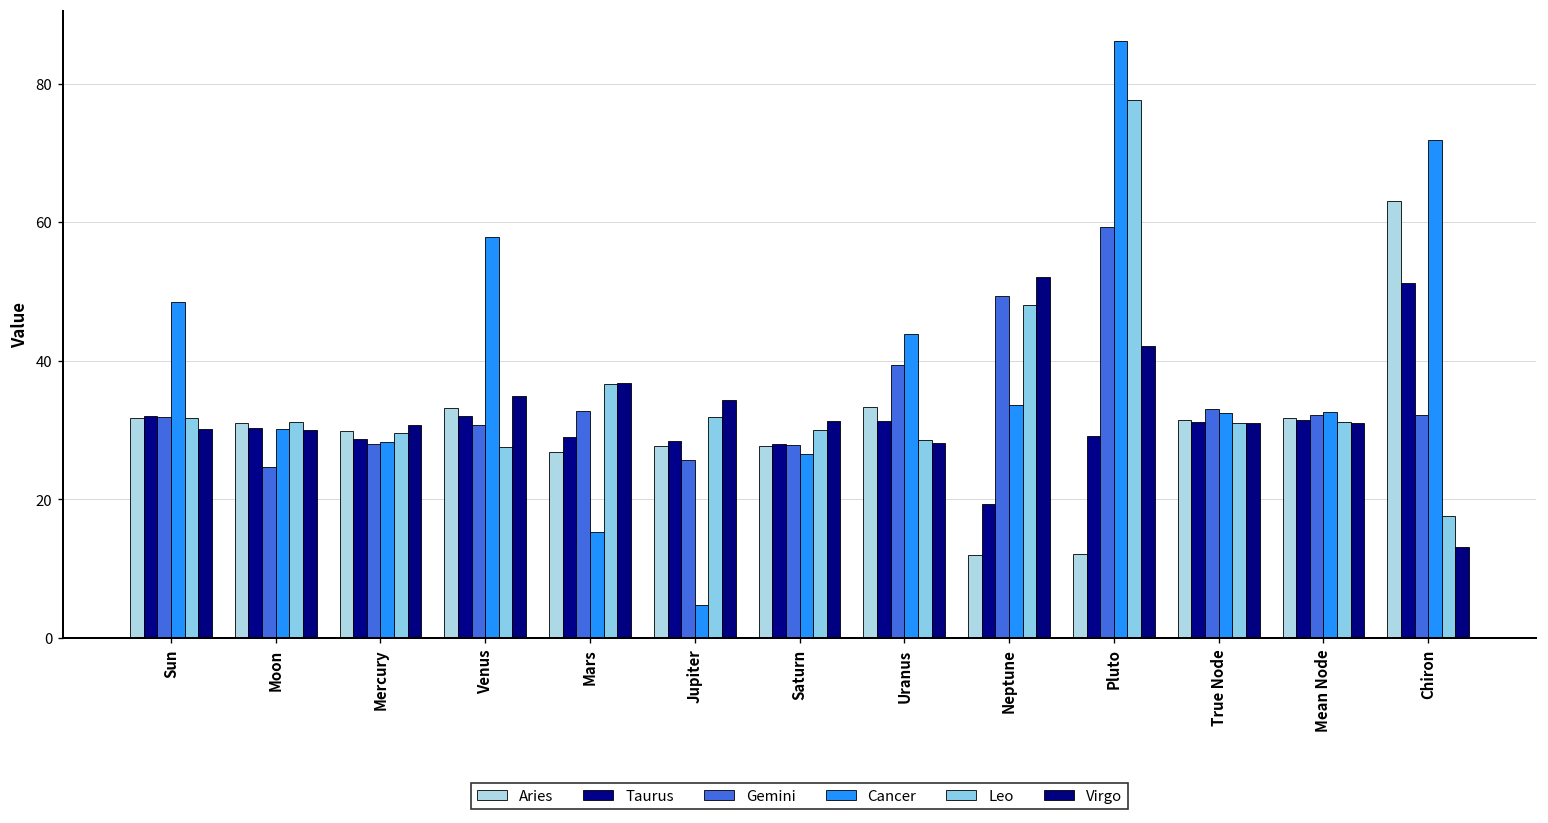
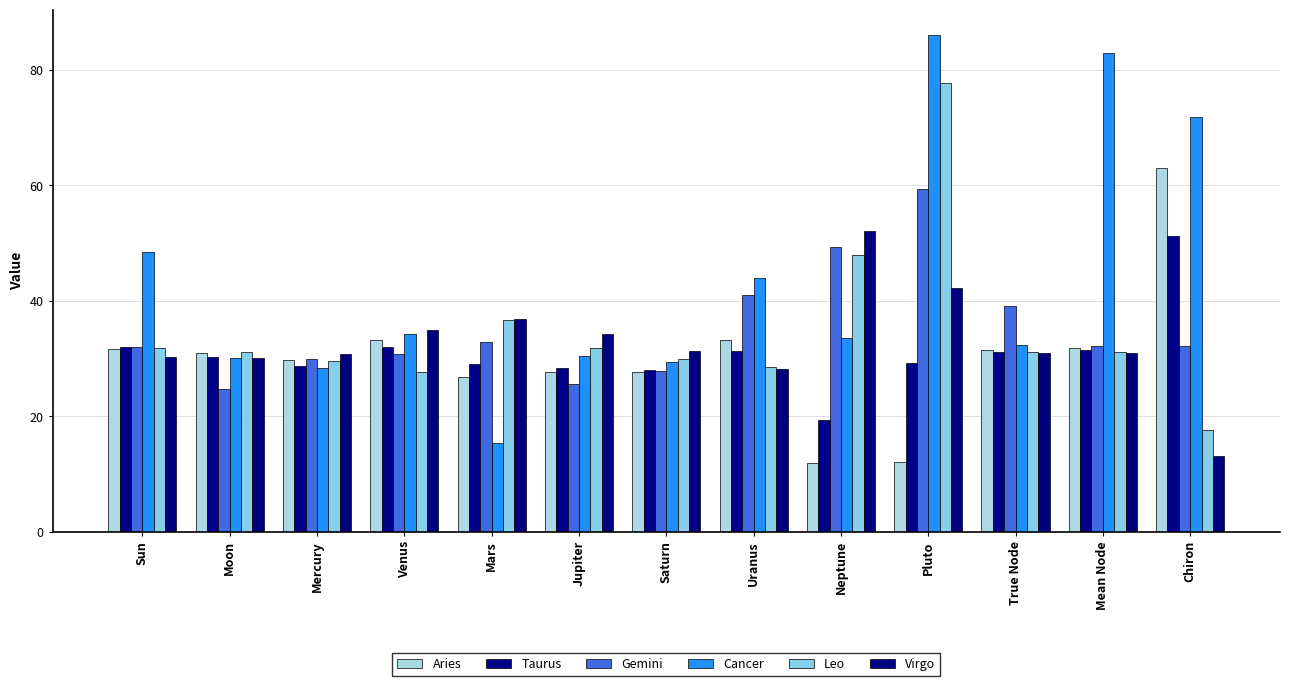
  {
    "Gemini": {
      "Sun": 32,
      "Moon": 25,
-     "Mercury": 28,
+     "Mercury": 30,
      "Venus": 31,
      "Mars": 33,
      "Jupiter": 26,
      "Saturn": 28,
-     "Uranus": 39,
+     "Uranus": 41,
      "Neptune": 49,
      "Pluto": 59,
-     "True Node": 33,
+     "True Node": 39,
      "Mean Node": 32,
      "Chiron": 32
    },
    "Cancer": {
      "Sun": 48,
      "Moon": 30,
      "Mercury": 28,
-     "Venus": 58,
+     "Venus": 34,
      "Mars": 15,
-     "Jupiter": 5,
-     "Saturn": 27,
+     "Jupiter": 30,
+     "Saturn": 29,
      "Uranus": 44,
      "Neptune": 34,
      "Pluto": 86,
      "True Node": 32,
-     "Mean Node": 33,
+     "Mean Node": 83,
      "Chiron": 72
    }
  }
